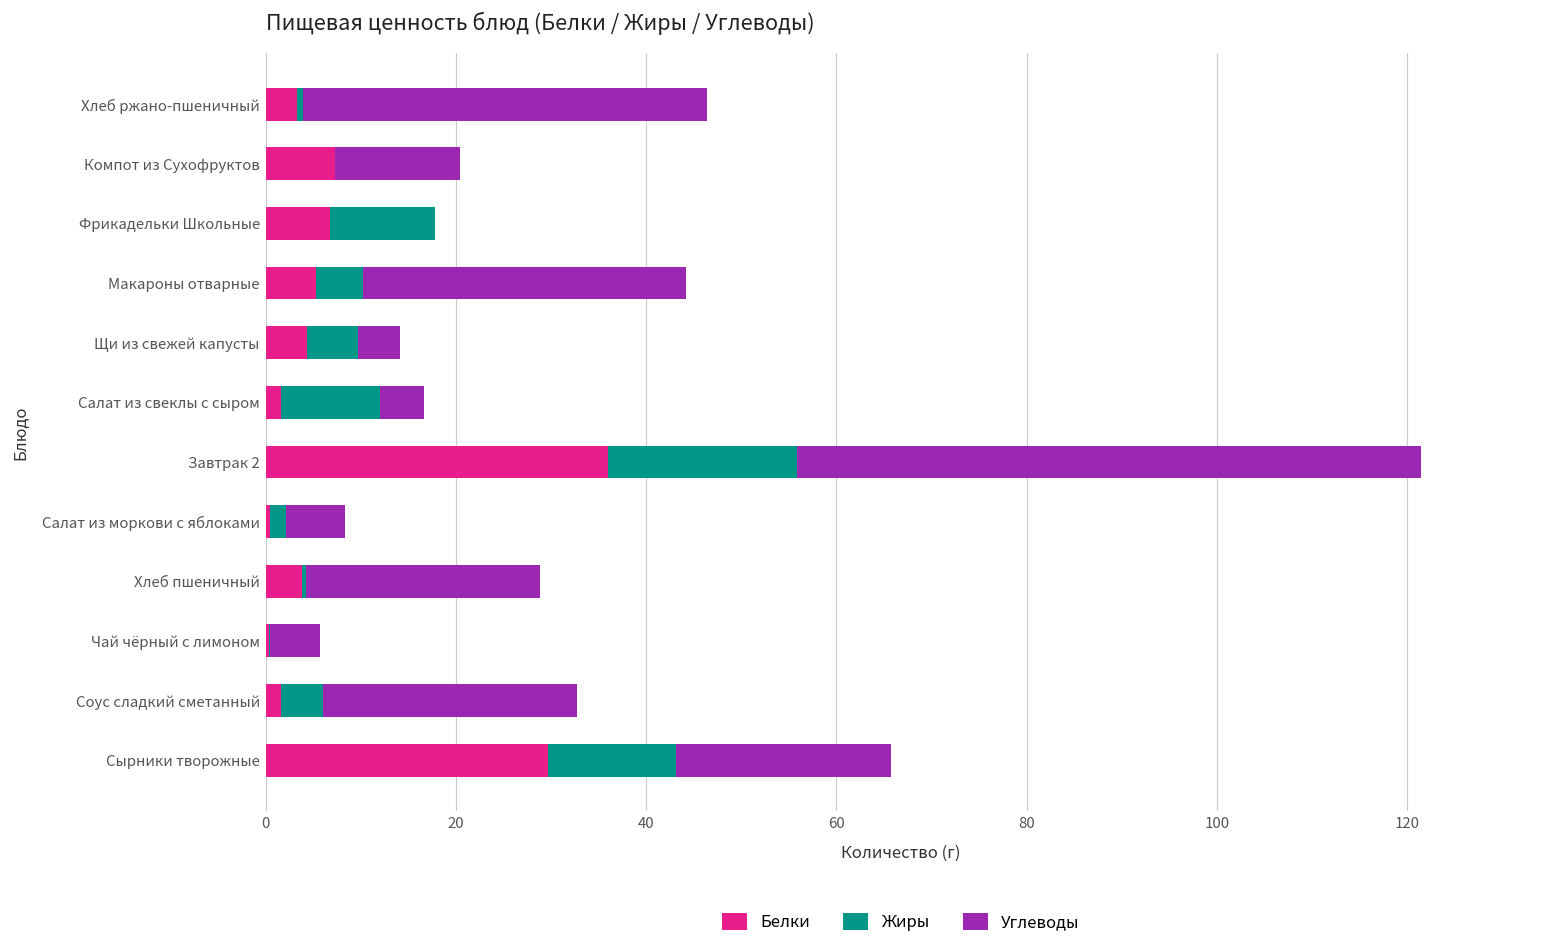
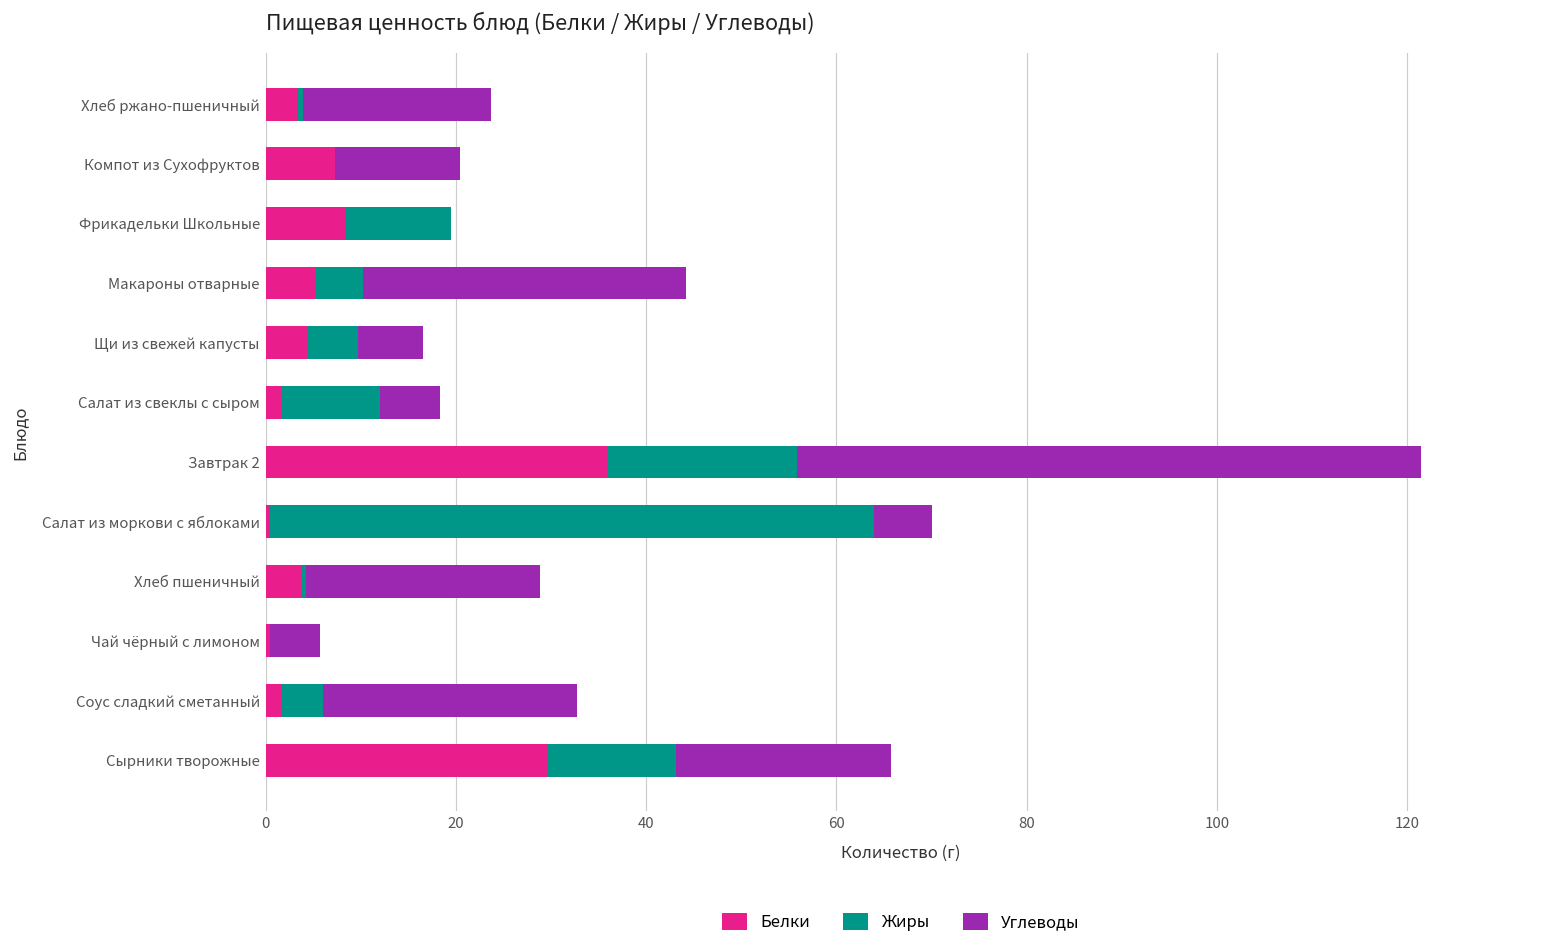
  {
    "Белки": {
      "Хлеб ржано-пшеничный": 3,
      "Компот из Сухофруктов": 7,
-     "Фрикадельки Школьные": 7,
+     "Фрикадельки Школьные": 9,
      "Макароны отварные": 5,
      "Щи из свежей капусты": 4,
      "Салат из свеклы с сыром": 2,
      "Завтрак 2": 36,
      "Салат из моркови с яблоками": 1,
      "Хлеб пшеничный": 4,
      "Чай чёрный с лимоном": 0,
      "Соус сладкий сметанный": 2,
      "Сырники творожные": 30
    },
    "Жиры": {
      "Хлеб ржано-пшеничный": 1,
      "Компот из Сухофруктов": 0,
      "Фрикадельки Школьные": 11,
      "Макароны отварные": 5,
      "Щи из свежей капусты": 5,
      "Салат из свеклы с сыром": 10,
      "Завтрак 2": 20,
-     "Салат из моркови с яблоками": 2,
+     "Салат из моркови с яблоками": 63,
      "Хлеб пшеничный": 0,
      "Соус сладкий сметанный": 4,
      "Сырники творожные": 13
    },
    "Углеводы": {
-     "Хлеб ржано-пшеничный": 42,
+     "Хлеб ржано-пшеничный": 20,
      "Компот из Сухофруктов": 13,
      "Фрикадельки Школьные": 0,
      "Макароны отварные": 34,
-     "Щи из свежей капусты": 4,
-     "Салат из свеклы с сыром": 5,
+     "Щи из свежей капусты": 7,
+     "Салат из свеклы с сыром": 6,
      "Завтрак 2": 66,
      "Салат из моркови с яблоками": 6,
      "Хлеб пшеничный": 25,
      "Чай чёрный с лимоном": 5,
      "Соус сладкий сметанный": 27,
      "Сырники творожные": 23
    }
  }
